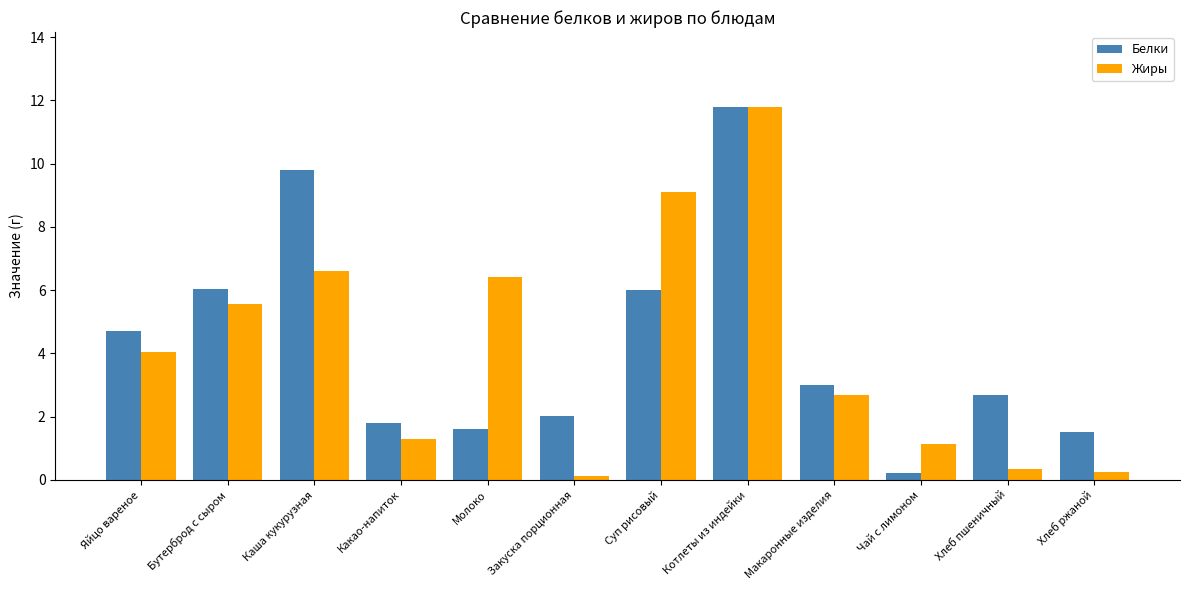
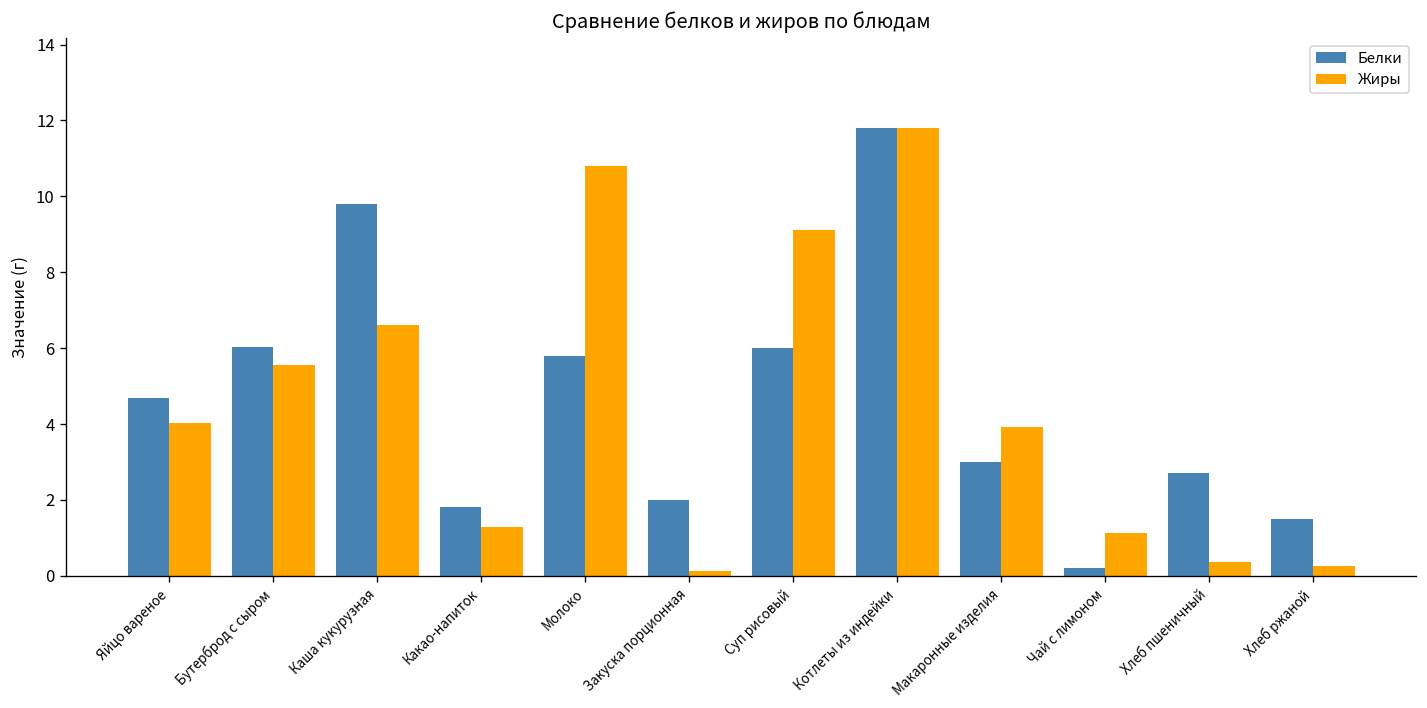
  {
    "Белки": {
      "Яйцо вареное": 4.7,
      "Бутерброд с сыром": 6.0,
      "Каша кукурузная": 9.8,
      "Какао-напиток": 1.8,
-     "Молоко": 1.6,
+     "Молоко": 5.8,
      "Закуска порционная": 2.0,
      "Суп рисовый": 6.0,
      "Котлеты из индейки": 11.8,
      "Макаронные изделия": 3.0,
      "Чай с лимоном": 0.2,
      "Хлеб пшеничный": 2.7,
      "Хлеб ржаной": 1.5
    },
    "Жиры": {
      "Яйцо вареное": 4.0,
      "Бутерброд с сыром": 5.6,
      "Каша кукурузная": 6.6,
      "Какао-напиток": 1.3,
-     "Молоко": 6.4,
+     "Молоко": 10.8,
      "Закуска порционная": 0.1,
      "Суп рисовый": 9.1,
      "Котлеты из индейки": 11.8,
-     "Макаронные изделия": 2.7,
+     "Макаронные изделия": 3.9,
      "Чай с лимоном": 1.1,
      "Хлеб пшеничный": 0.4,
      "Хлеб ржаной": 0.3
    }
  }
